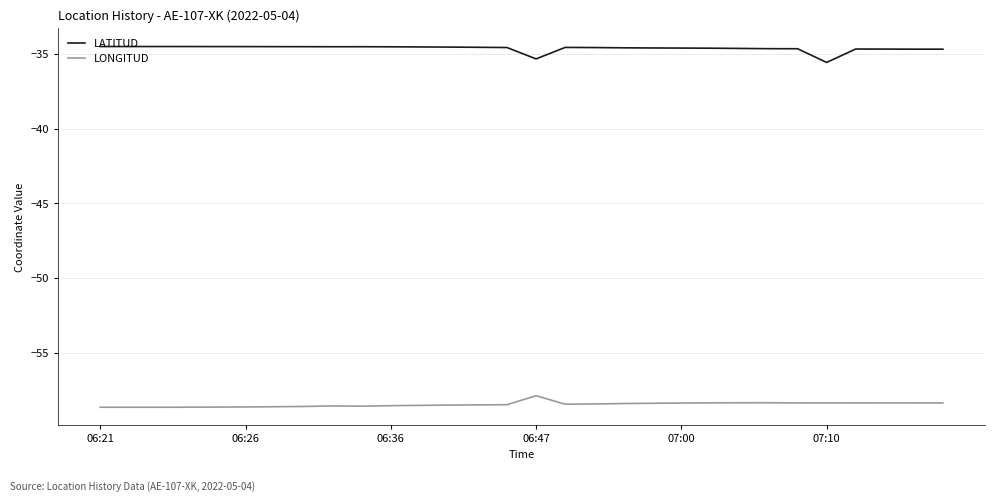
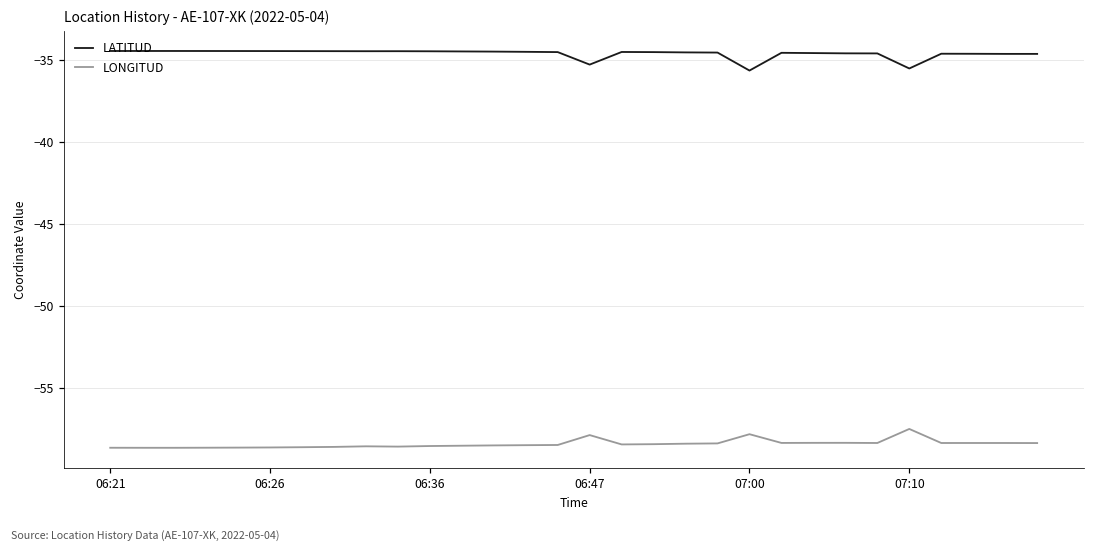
  {
    "LATITUD": {
      "06:21": -34.5,
      "06:26": -34.5,
      "06:47": -35.3,
-     "07:00": -34.6,
+     "07:00": -35.7,
      "07:10": -35.5
    },
    "LONGITUD": {
      "06:21": -58.7,
      "06:26": -58.6,
      "06:47": -57.9,
-     "07:00": -58.4,
-     "07:10": -58.4
+     "07:00": -57.8,
+     "07:10": -57.5
    }
  }
